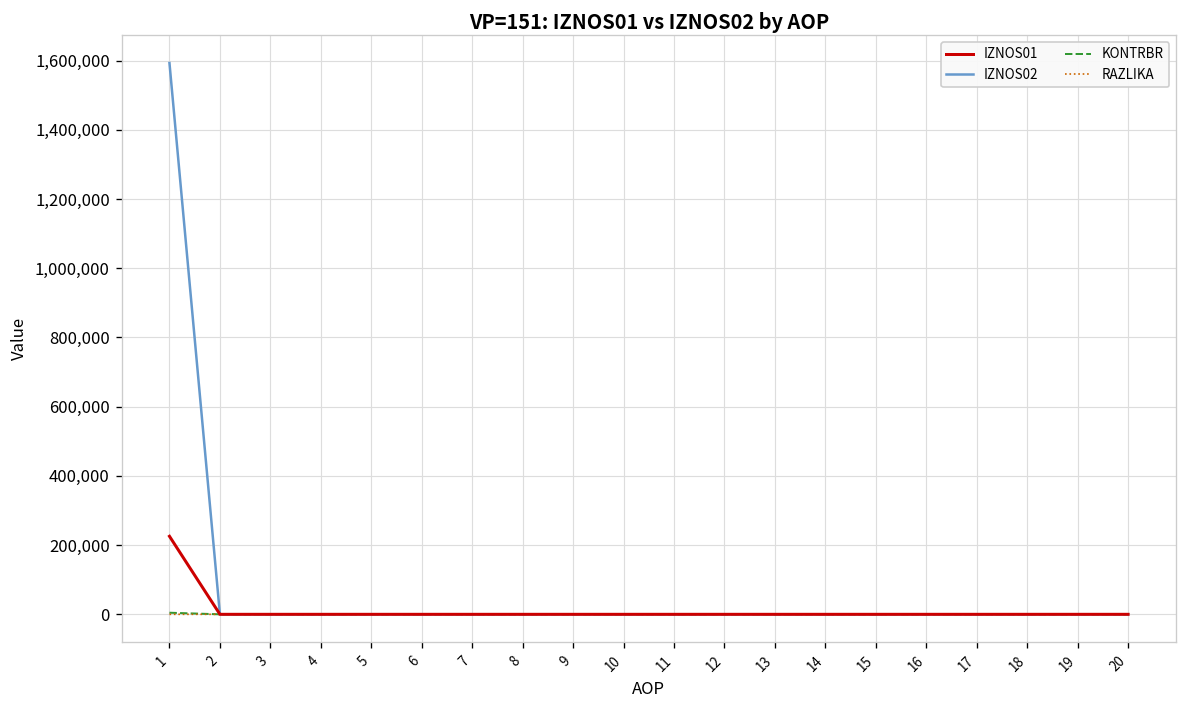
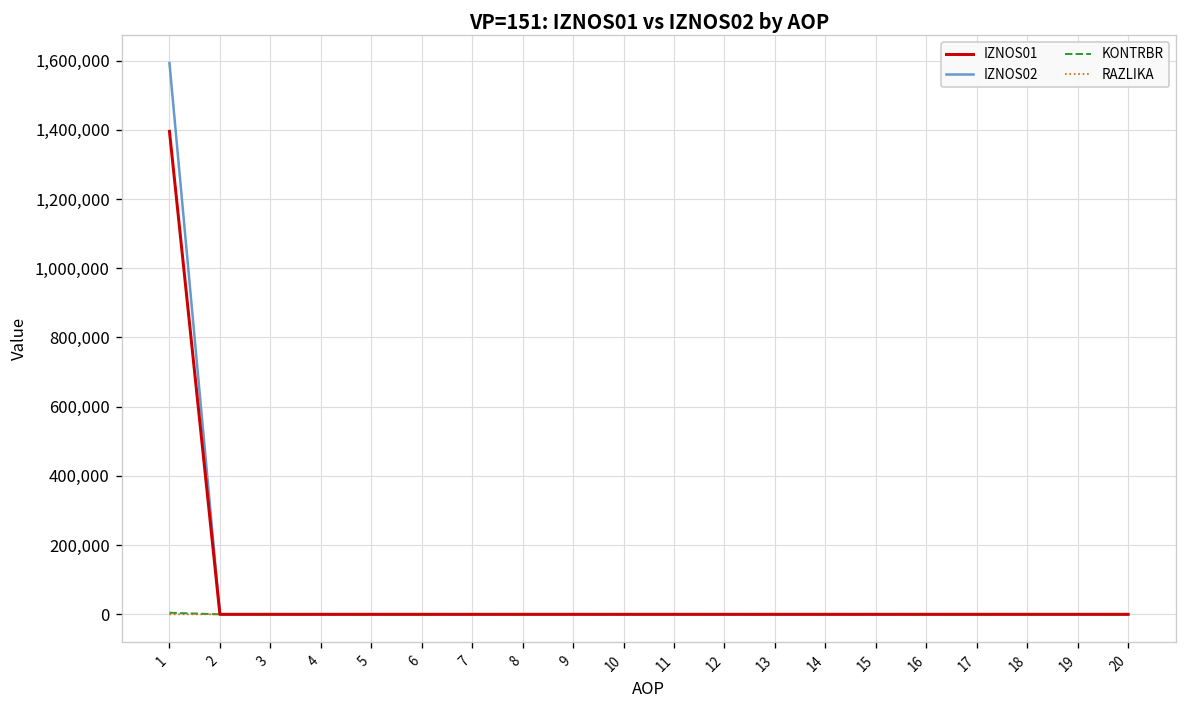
  {
    "IZNOS01": {
-     "1": "230,000"
+     "1": "1,400,000"
    },
    "IZNOS02": {
      "1": "1,590,000"
    }
  }
